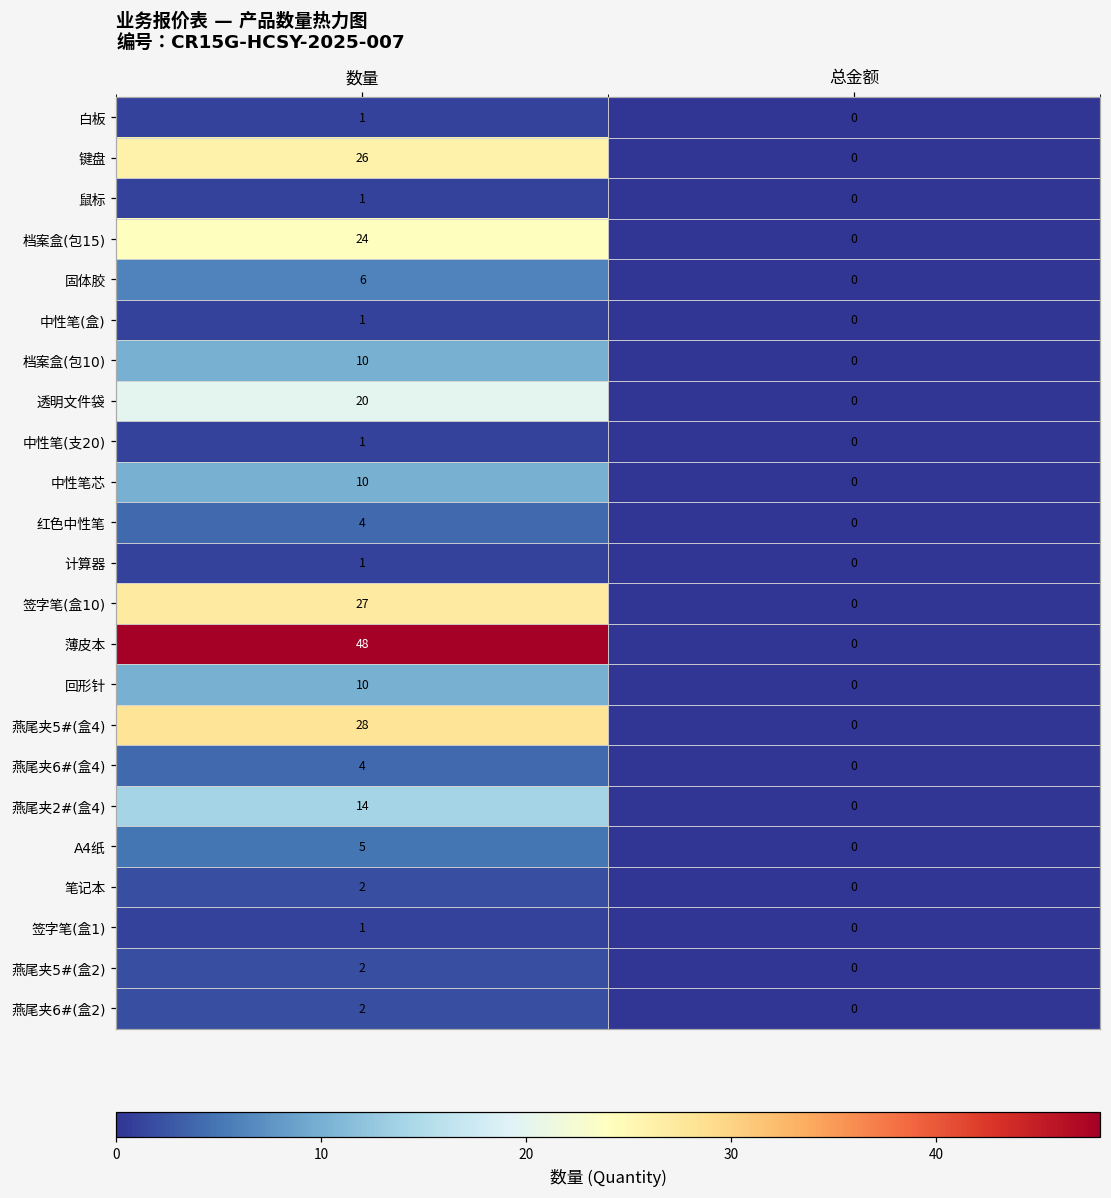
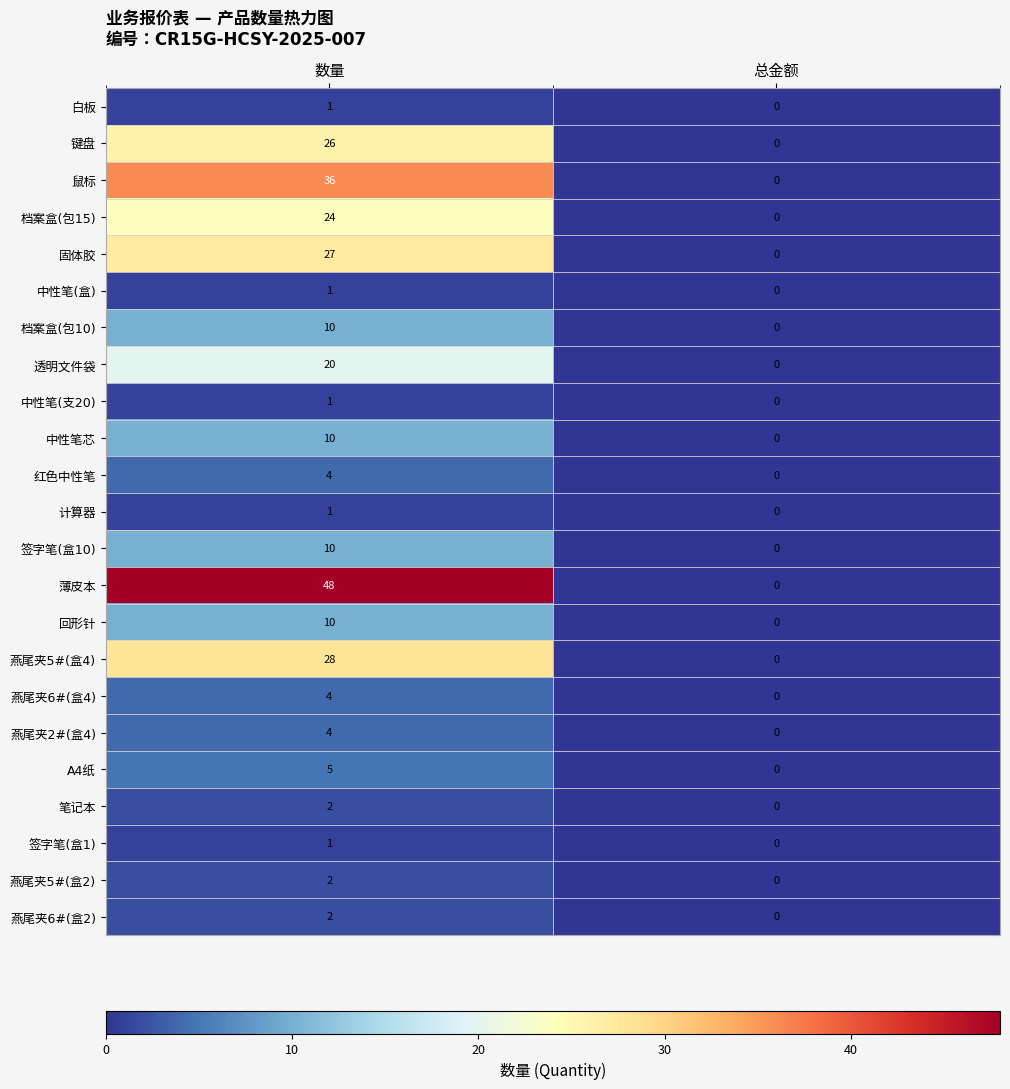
  {
    "白板": {
      "数量": 1,
      "总金额": 0
    },
    "键盘": {
      "数量": 26,
      "总金额": 0
    },
    "鼠标": {
-     "数量": 1,
+     "数量": 36,
      "总金额": 0
    },
    "档案盒(包15)": {
      "数量": 24,
      "总金额": 0
    },
    "固体胶": {
-     "数量": 6,
+     "数量": 27,
      "总金额": 0
    },
    "中性笔(盒)": {
      "数量": 1,
      "总金额": 0
    },
    "档案盒(包10)": {
      "数量": 10,
      "总金额": 0
    },
    "透明文件袋": {
      "数量": 20,
      "总金额": 0
    },
    "中性笔(支20)": {
      "数量": 1,
      "总金额": 0
    },
    "中性笔芯": {
      "数量": 10,
      "总金额": 0
    },
    "红色中性笔": {
      "数量": 4,
      "总金额": 0
    },
    "计算器": {
      "数量": 1,
      "总金额": 0
    },
    "签字笔(盒10)": {
-     "数量": 27,
+     "数量": 10,
      "总金额": 0
    },
    "薄皮本": {
      "数量": 48,
      "总金额": 0
    },
    "回形针": {
      "数量": 10,
      "总金额": 0
    },
    "燕尾夹5#(盒4)": {
      "数量": 28,
      "总金额": 0
    },
    "燕尾夹6#(盒4)": {
      "数量": 4,
      "总金额": 0
    },
    "燕尾夹2#(盒4)": {
-     "数量": 14,
+     "数量": 4,
      "总金额": 0
    },
    "A4纸": {
      "数量": 5,
      "总金额": 0
    },
    "笔记本": {
      "数量": 2,
      "总金额": 0
    },
    "签字笔(盒1)": {
      "数量": 1,
      "总金额": 0
    },
    "燕尾夹5#(盒2)": {
      "数量": 2,
      "总金额": 0
    },
    "燕尾夹6#(盒2)": {
      "数量": 2,
      "总金额": 0
    }
  }
